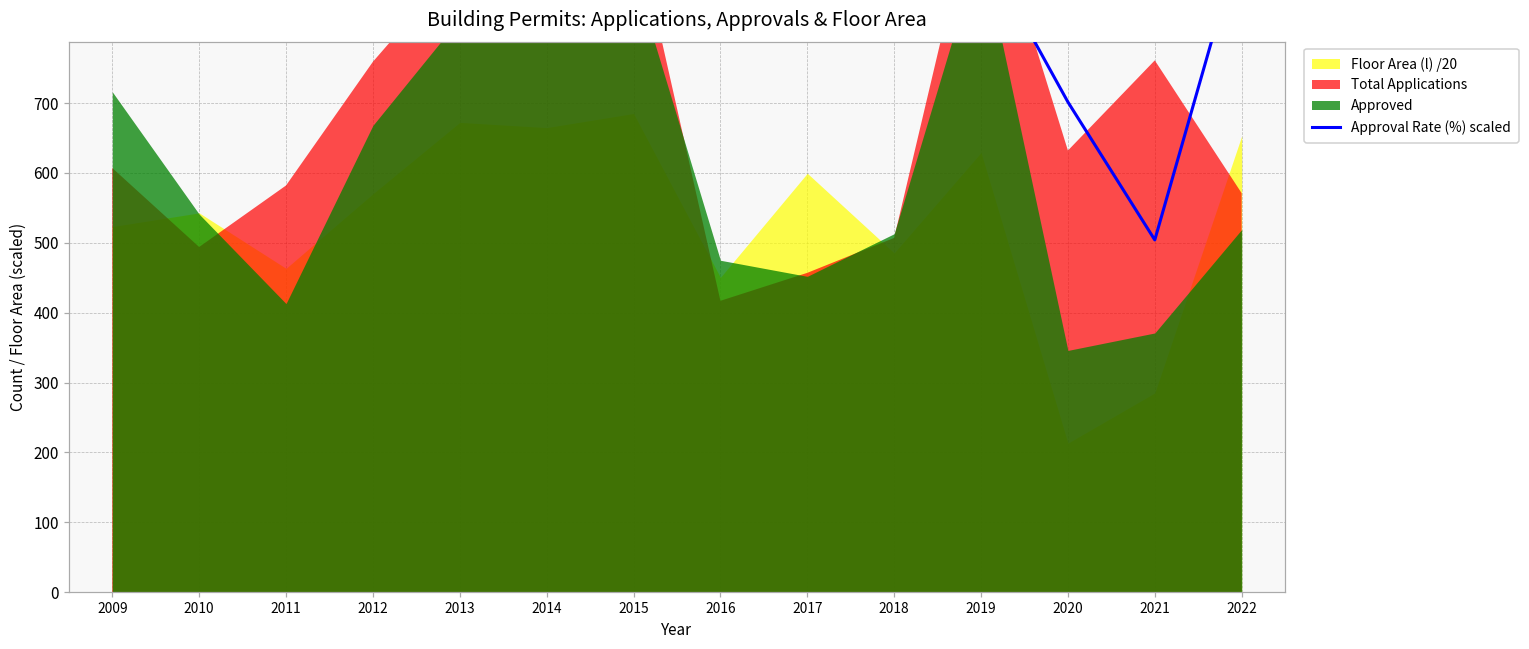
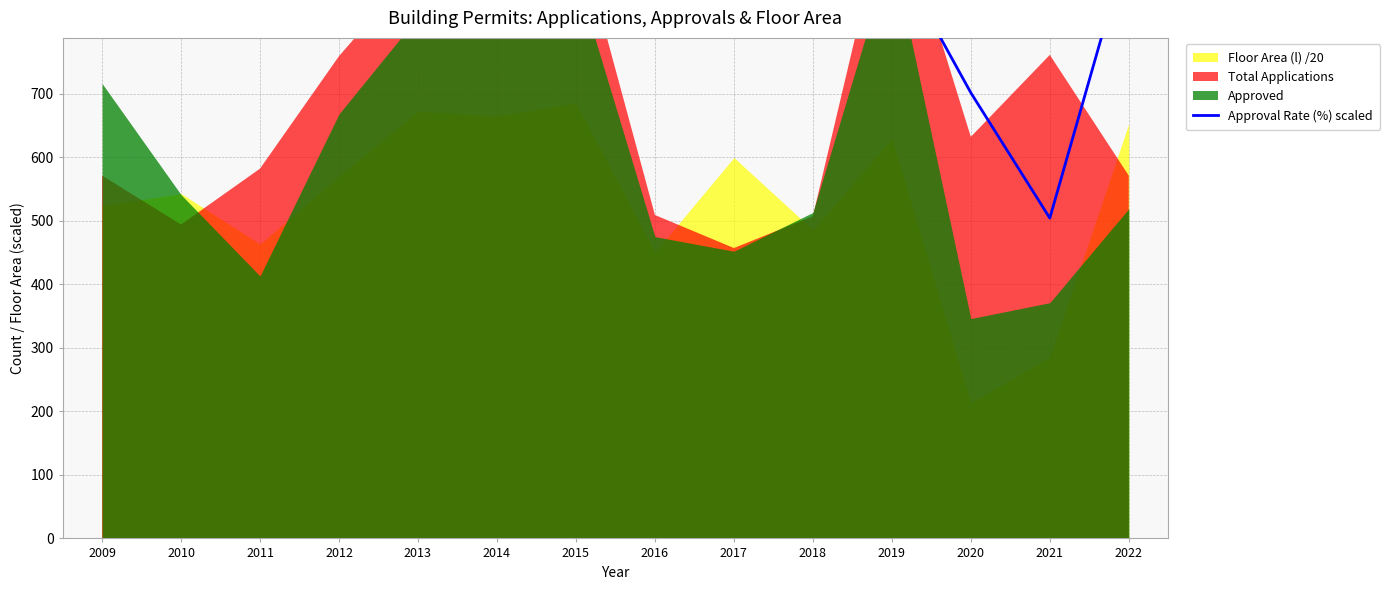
  {
    "Floor Area (l) /20": {
      "2009": 520,
      "2011": 460,
      "2012": 570,
      "2013": 670,
      "2014": 660,
      "2015": 690,
      "2016": 450,
      "2017": 600,
      "2018": 490,
      "2019": 630,
      "2020": 210,
      "2021": 290,
      "2022": 650
    },
    "Approval Rate (%) scaled": {
      "2020": 700,
      "2021": 500
    },
    "Total Applications": {
-     "2009": 610,
+     "2009": 570,
      "2010": 490,
      "2011": 580,
      "2012": 760,
-     "2016": 420,
+     "2016": 510,
      "2017": 460,
      "2018": 510,
      "2020": 630,
      "2021": 760,
      "2022": 570
    },
    "Approved": {
      "2009": 720,
      "2011": 410,
      "2012": 670,
      "2016": 480,
      "2017": 450,
      "2018": 510,
      "2020": 350,
      "2021": 370,
      "2022": 520
    }
  }
